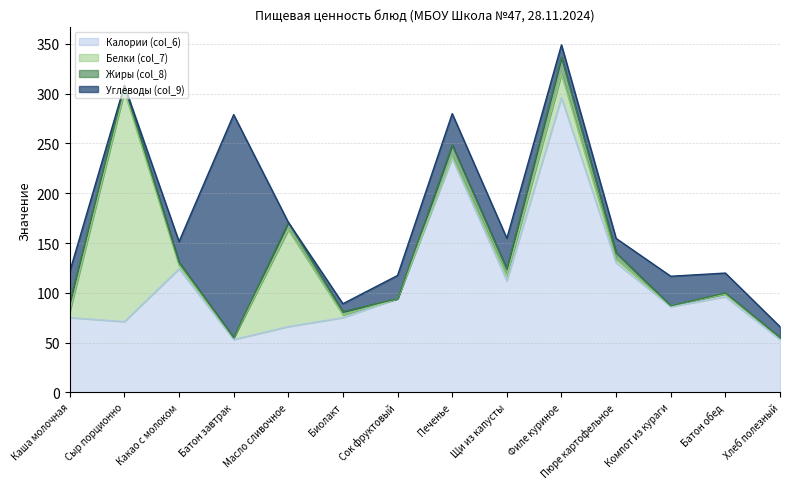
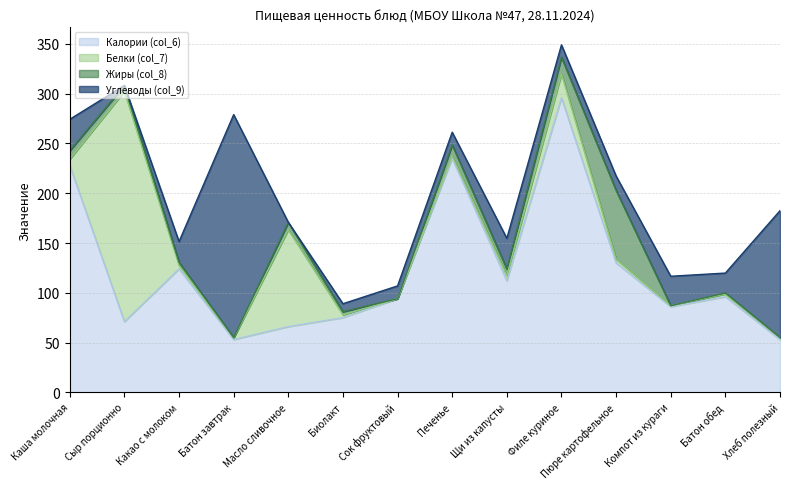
  {
    "Калории (col_6)": {
-     "Каша молочная": 80,
+     "Каша молочная": 230,
      "Сыр порционно": 70,
      "Какао с молоком": 120,
      "Масло сливочное": 70,
      "Биолакт": 80,
      "Щи из капусты": 110,
      "Филе куриное": 300,
      "Пюре картофельное": 130,
      "Батон обед": 100
    },
    "Белки (col_7)": {
      "Каша молочная": 10,
      "Какао с молоком": 0,
      "Масло сливочное": 100,
      "Биолакт": 0,
      "Щи из капусты": 10,
      "Филе куриное": 20,
      "Пюре картофельное": 0
    },
    "Жиры (col_8)": {
      "Каша молочная": 10,
      "Какао с молоком": 0,
      "Биолакт": 0,
      "Печенье": 10,
      "Щи из капусты": 10,
      "Филе куриное": 20,
-     "Пюре картофельное": 10
+     "Пюре картофельное": 70
    },
    "Углеводы (col_9)": {
      "Каша молочная": 30,
      "Какао с молоком": 20,
      "Батон завтрак": 220,
      "Биолакт": 10,
-     "Сок фруктовый": 20,
-     "Печенье": 30,
+     "Сок фруктовый": 10,
+     "Печенье": 10,
      "Щи из капусты": 30,
      "Филе куриное": 10,
      "Пюре картофельное": 10,
      "Компот из кураги": 30,
      "Батон обед": 20,
-     "Хлеб полезный": 10
+     "Хлеб полезный": 130
    }
  }
